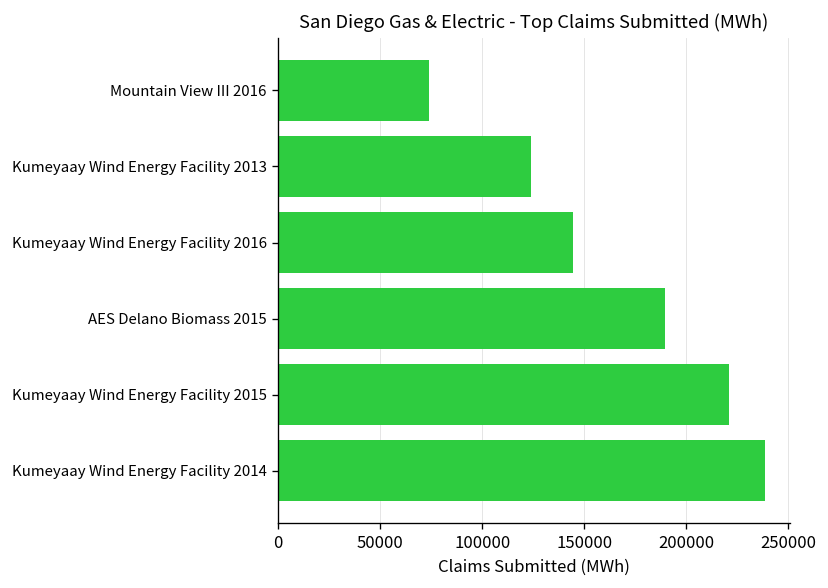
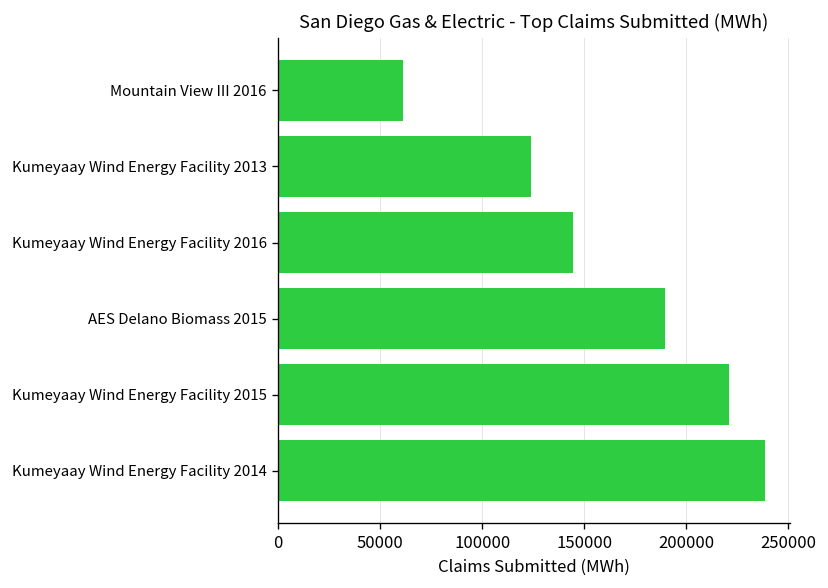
  {
-   "Mountain View III 2016": 74000,
+   "Mountain View III 2016": 61000,
    "Kumeyaay Wind Energy Facility 2013": 124000,
    "Kumeyaay Wind Energy Facility 2016": 144000,
    "AES Delano Biomass 2015": 190000,
    "Kumeyaay Wind Energy Facility 2015": 221000,
    "Kumeyaay Wind Energy Facility 2014": 239000
  }
